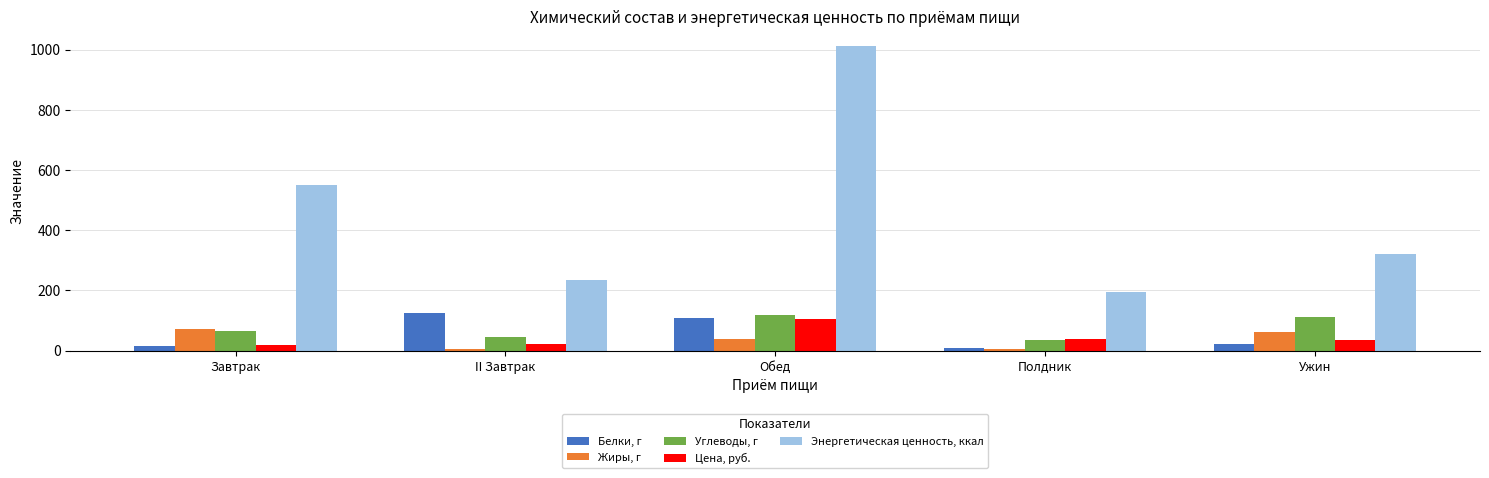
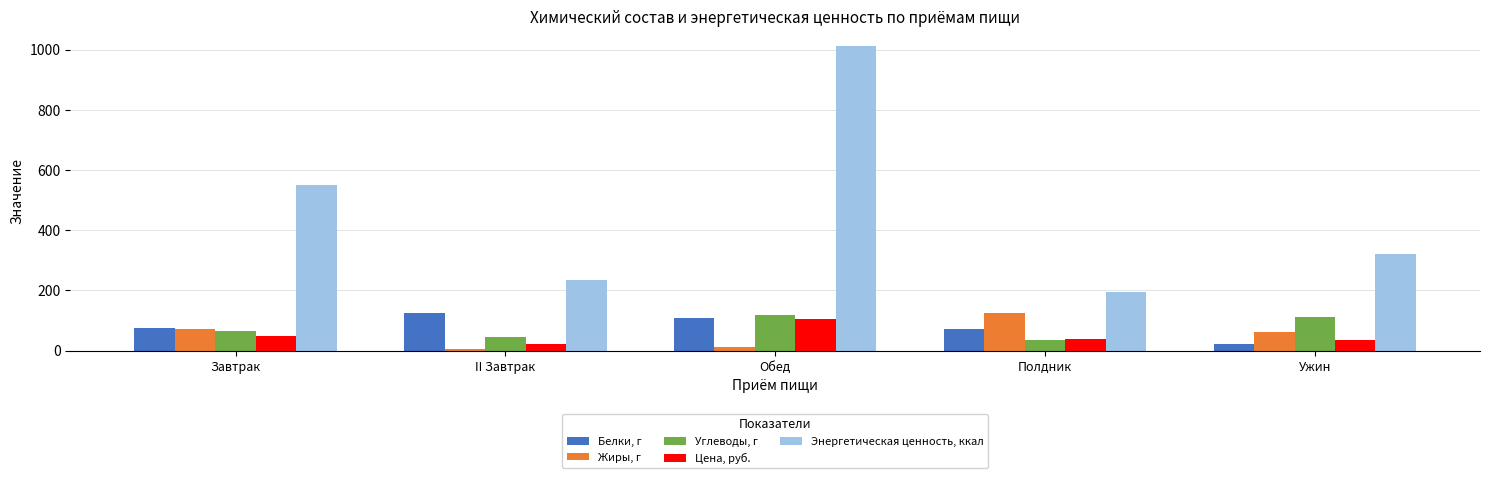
  {
    "Белки, г": {
-     "Завтрак": 20,
+     "Завтрак": 80,
      "II Завтрак": 120,
      "Обед": 110,
-     "Полдник": 10,
+     "Полдник": 70,
      "Ужин": 20
    },
    "Жиры, г": {
      "Завтрак": 70,
-     "Обед": 40,
-     "Полдник": 10,
+     "Обед": 10,
+     "Полдник": 120,
      "Ужин": 60
    },
    "Углеводы, г": {
      "Завтрак": 60,
      "II Завтрак": 40,
      "Обед": 120,
      "Полдник": 30,
      "Ужин": 110
    },
    "Цена, руб.": {
-     "Завтрак": 20,
+     "Завтрак": 50,
      "II Завтрак": 20,
      "Обед": 100,
      "Полдник": 40,
      "Ужин": 30
    },
    "Энергетическая ценность, ккал": {
      "Завтрак": 550,
      "II Завтрак": 230,
      "Обед": 1010,
      "Полдник": 190,
      "Ужин": 320
    }
  }
